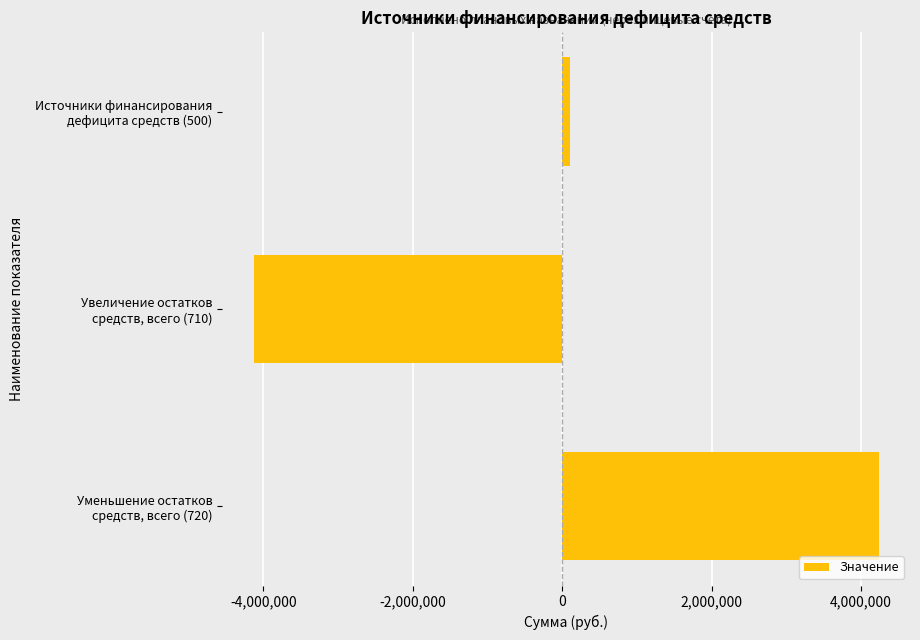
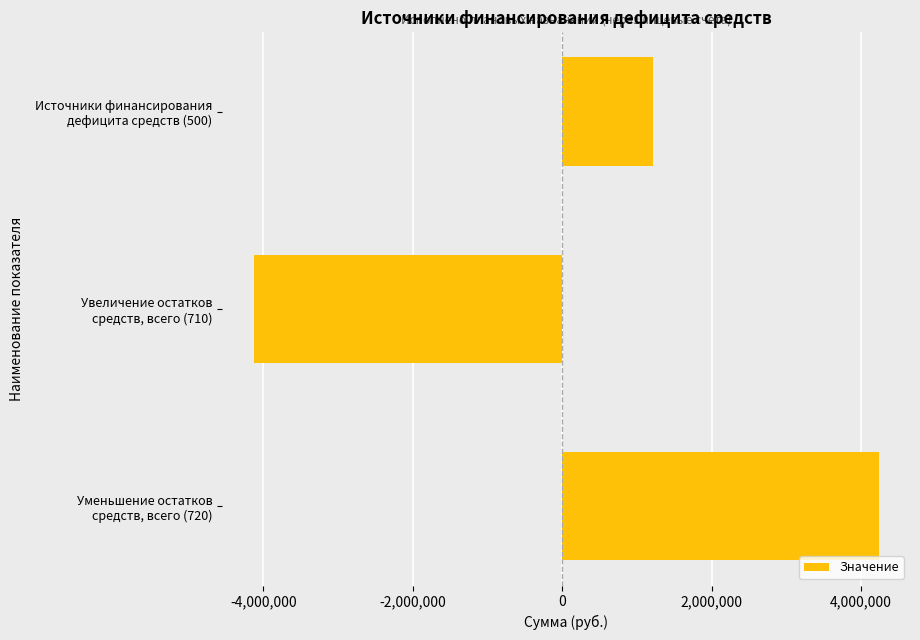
  {
-   "Источники финансирования дефицита средств (500)": "100,000",
+   "Источники финансирования дефицита средств (500)": "1,200,000",
    "Увеличение остатков средств, всего (710)": "-4,100,000",
    "Уменьшение остатков средств, всего (720)": "4,200,000"
  }
